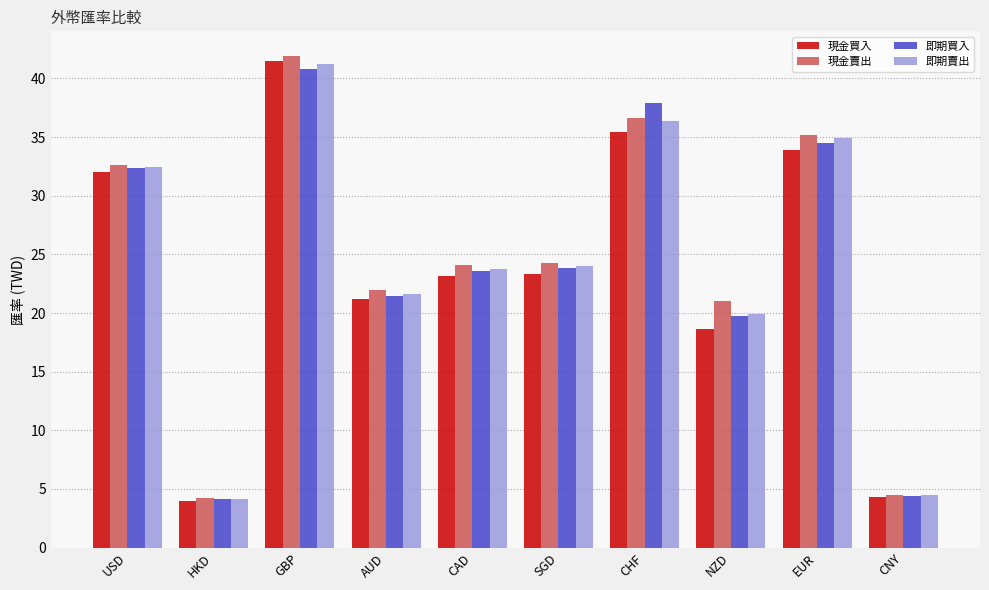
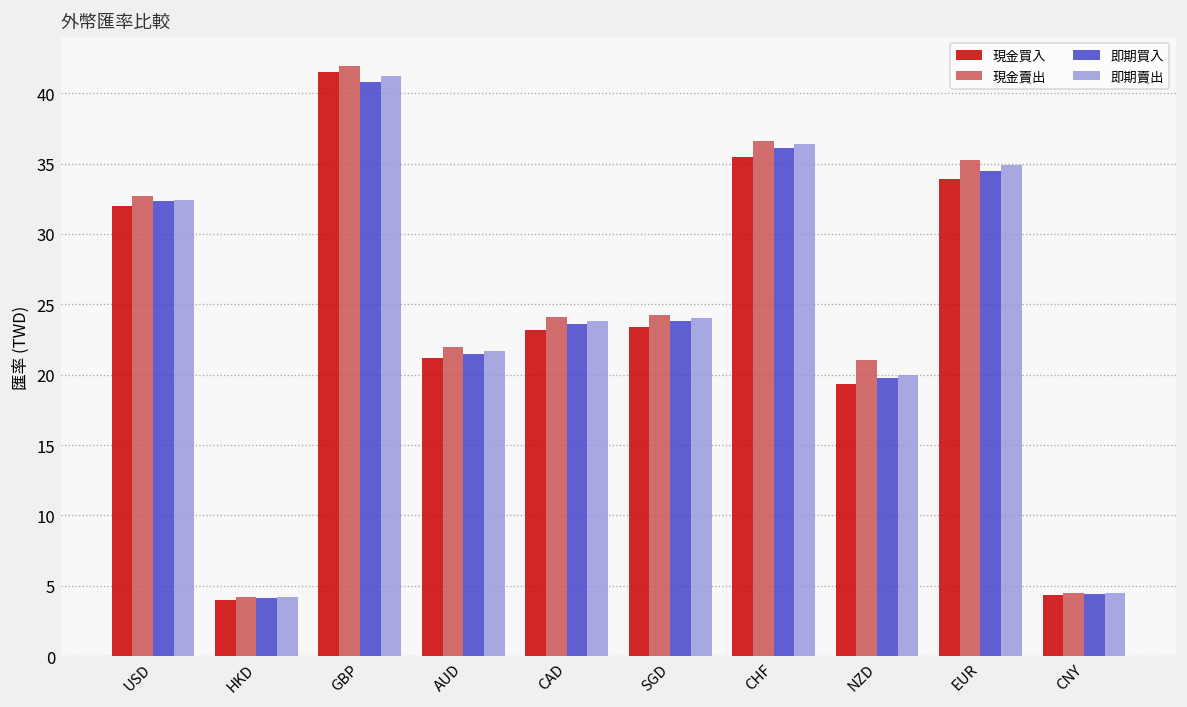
  {
    "現金買入": {
      "USD": 32.0,
      "HKD": 4.0,
      "GBP": 41.5,
      "AUD": 21.2,
      "CAD": 23.2,
      "SGD": 23.4,
      "CHF": 35.4,
-     "NZD": 18.6,
+     "NZD": 19.4,
      "EUR": 33.9,
      "CNY": 4.3
    },
    "現金賣出": {
      "USD": 32.7,
      "HKD": 4.2,
      "GBP": 41.9,
      "AUD": 21.9,
      "CAD": 24.1,
      "SGD": 24.3,
      "CHF": 36.6,
      "NZD": 21.0,
      "EUR": 35.2,
      "CNY": 4.5
    },
    "即期買入": {
      "USD": 32.3,
      "HKD": 4.1,
      "GBP": 40.8,
      "AUD": 21.5,
      "CAD": 23.6,
      "SGD": 23.8,
-     "CHF": 37.9,
+     "CHF": 36.1,
      "NZD": 19.7,
      "EUR": 34.5,
      "CNY": 4.4
    },
    "即期賣出": {
      "USD": 32.4,
      "HKD": 4.2,
      "GBP": 41.2,
      "AUD": 21.7,
      "CAD": 23.8,
      "SGD": 24.0,
      "CHF": 36.4,
      "NZD": 19.9,
      "EUR": 34.9,
      "CNY": 4.5
    }
  }
